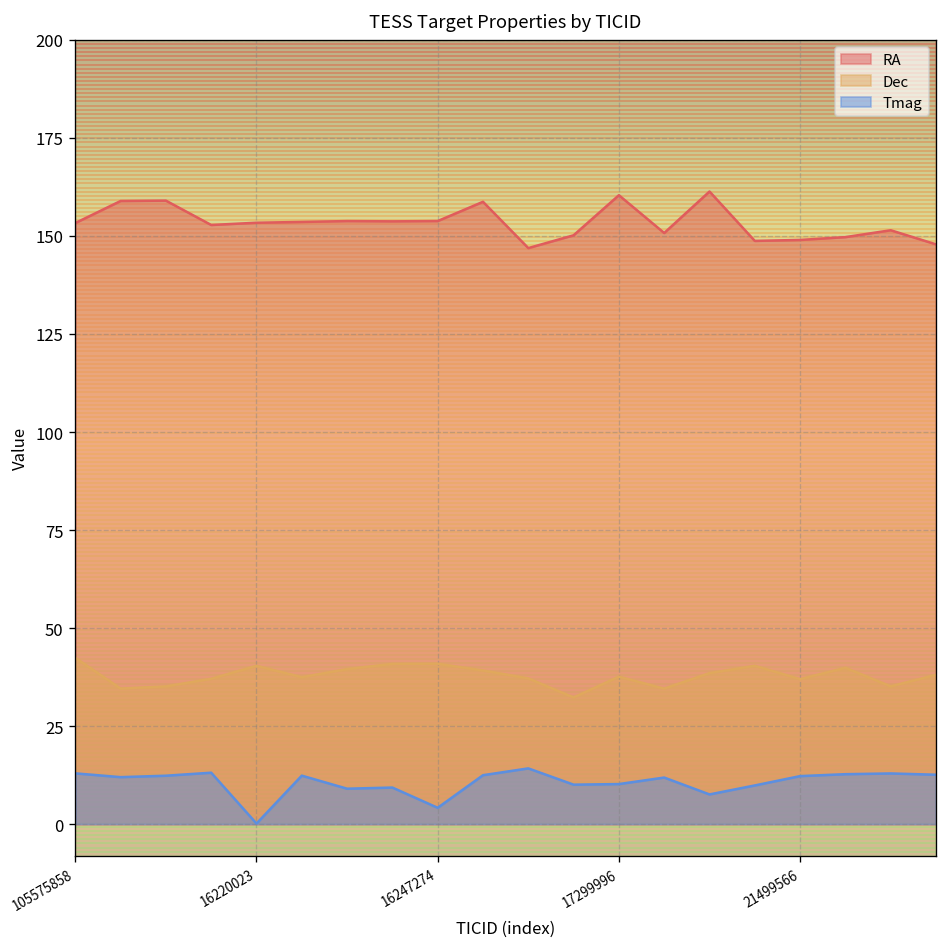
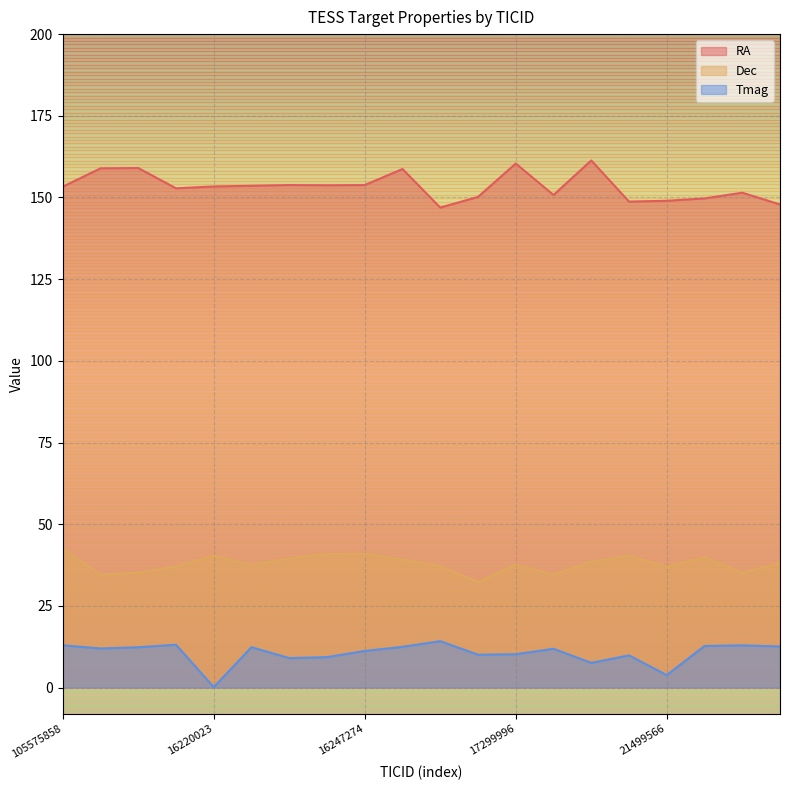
  {
    "Tmag": {
      "16220023": 0,
-     "16247274": 4,
+     "16247274": 11,
      "17299996": 10,
-     "21499566": 12
+     "21499566": 4
    }
  }
